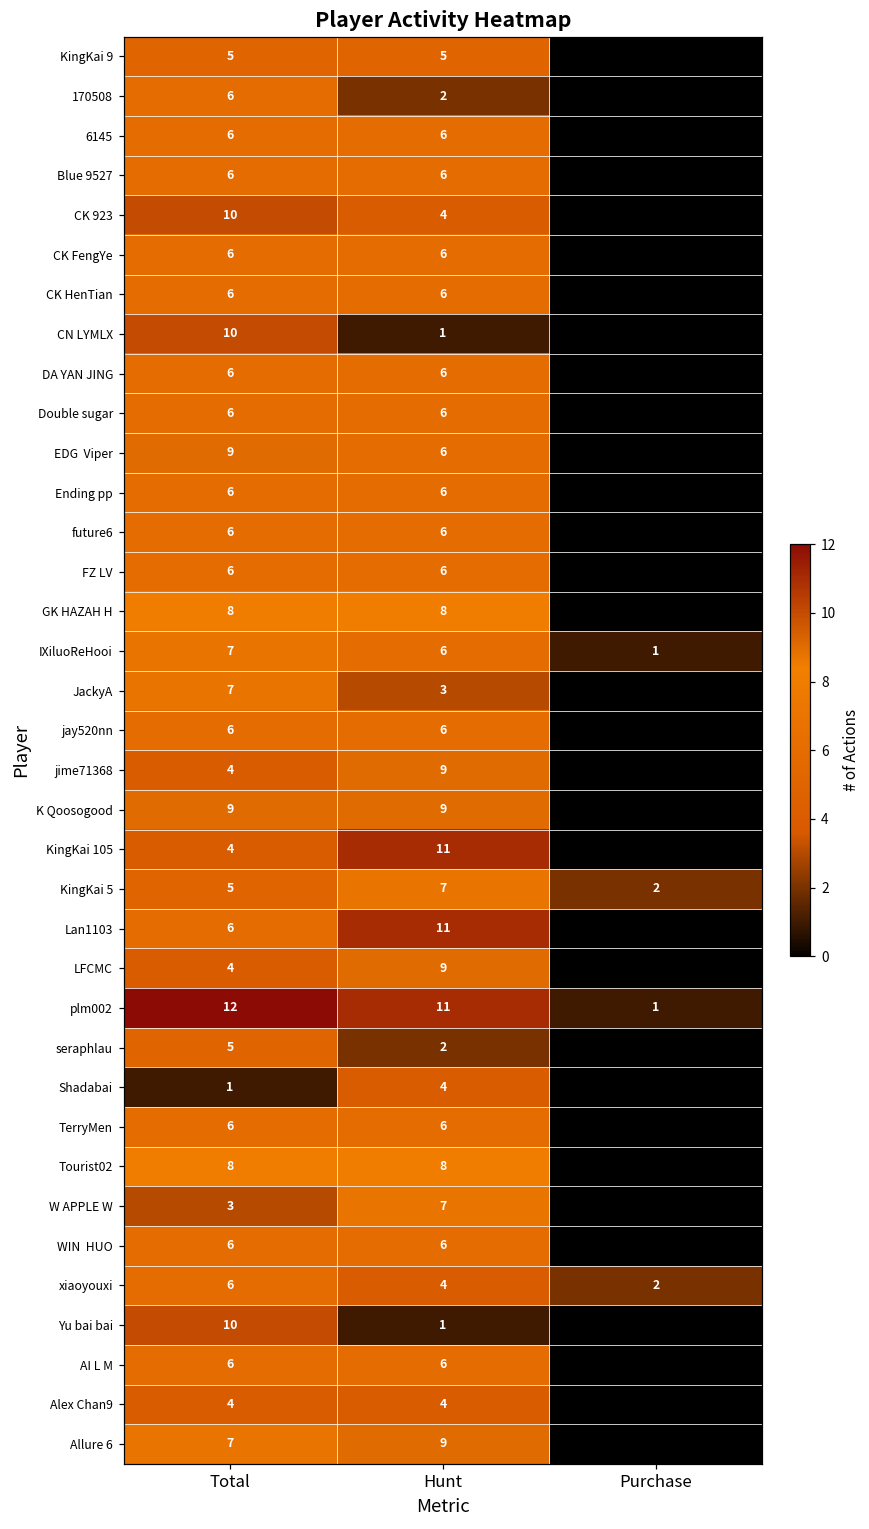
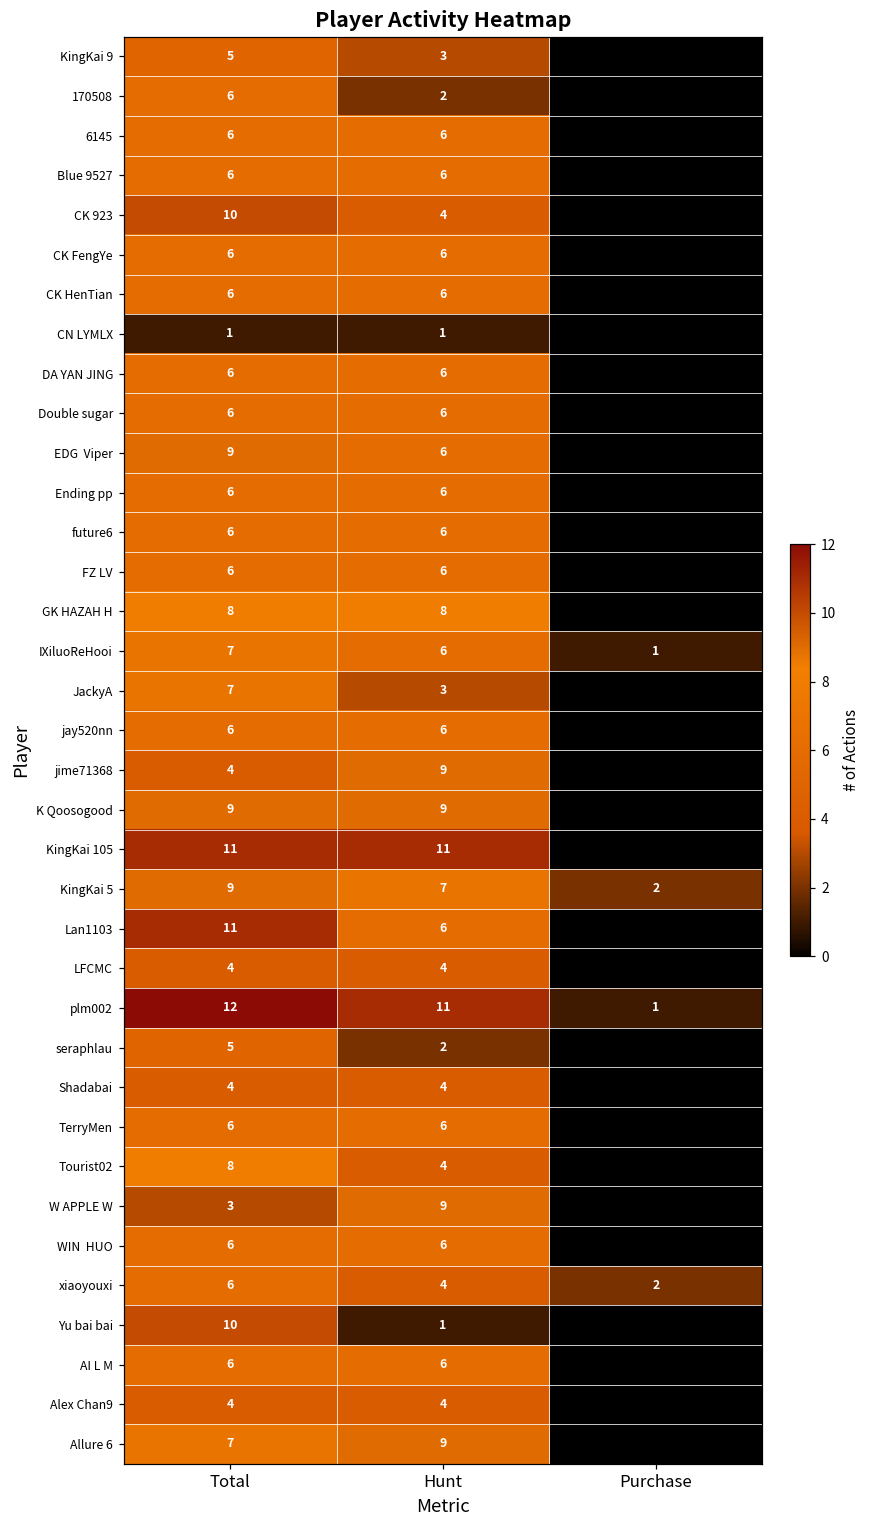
  {
    "KingKai 9": {
      "Total": 5,
-     "Hunt": 5
+     "Hunt": 3
    },
    "170508": {
      "Total": 6,
      "Hunt": 2
    },
    "6145": {
      "Total": 6,
      "Hunt": 6
    },
    "Blue 9527": {
      "Total": 6,
      "Hunt": 6
    },
    "CK 923": {
      "Total": 10,
      "Hunt": 4
    },
    "CK FengYe": {
      "Total": 6,
      "Hunt": 6
    },
    "CK HenTian": {
      "Total": 6,
      "Hunt": 6
    },
    "CN LYMLX": {
-     "Total": 10,
+     "Total": 1,
      "Hunt": 1
    },
    "DA YAN JING": {
      "Total": 6,
      "Hunt": 6
    },
    "Double sugar": {
      "Total": 6,
      "Hunt": 6
    },
    "EDG Viper": {
      "Total": 9,
      "Hunt": 6
    },
    "Ending pp": {
      "Total": 6,
      "Hunt": 6
    },
    "future6": {
      "Total": 6,
      "Hunt": 6
    },
    "FZ LV": {
      "Total": 6,
      "Hunt": 6
    },
    "GK HAZAH H": {
      "Total": 8,
      "Hunt": 8
    },
    "IXiluoReHooi": {
      "Total": 7,
      "Hunt": 6,
      "Purchase": 1
    },
    "JackyA": {
      "Total": 7,
      "Hunt": 3
    },
    "jay520nn": {
      "Total": 6,
      "Hunt": 6
    },
    "jime71368": {
      "Total": 4,
      "Hunt": 9
    },
    "K Qoosogood": {
      "Total": 9,
      "Hunt": 9
    },
    "KingKai 105": {
-     "Total": 4,
+     "Total": 11,
      "Hunt": 11
    },
    "KingKai 5": {
-     "Total": 5,
+     "Total": 9,
      "Hunt": 7,
      "Purchase": 2
    },
    "Lan1103": {
-     "Total": 6,
-     "Hunt": 11
+     "Total": 11,
+     "Hunt": 6
    },
    "LFCMC": {
      "Total": 4,
-     "Hunt": 9
+     "Hunt": 4
    },
    "plm002": {
      "Total": 12,
      "Hunt": 11,
      "Purchase": 1
    },
    "seraphlau": {
      "Total": 5,
      "Hunt": 2
    },
    "Shadabai": {
-     "Total": 1,
+     "Total": 4,
      "Hunt": 4
    },
    "TerryMen": {
      "Total": 6,
      "Hunt": 6
    },
    "Tourist02": {
      "Total": 8,
-     "Hunt": 8
+     "Hunt": 4
    },
    "W APPLE W": {
      "Total": 3,
-     "Hunt": 7
+     "Hunt": 9
    },
    "WIN HUO": {
      "Total": 6,
      "Hunt": 6
    },
    "xiaoyouxi": {
      "Total": 6,
      "Hunt": 4,
      "Purchase": 2
    },
    "Yu bai bai": {
      "Total": 10,
      "Hunt": 1
    },
    "AI L M": {
      "Total": 6,
      "Hunt": 6
    },
    "Alex Chan9": {
      "Total": 4,
      "Hunt": 4
    },
    "Allure 6": {
      "Total": 7,
      "Hunt": 9
    }
  }
